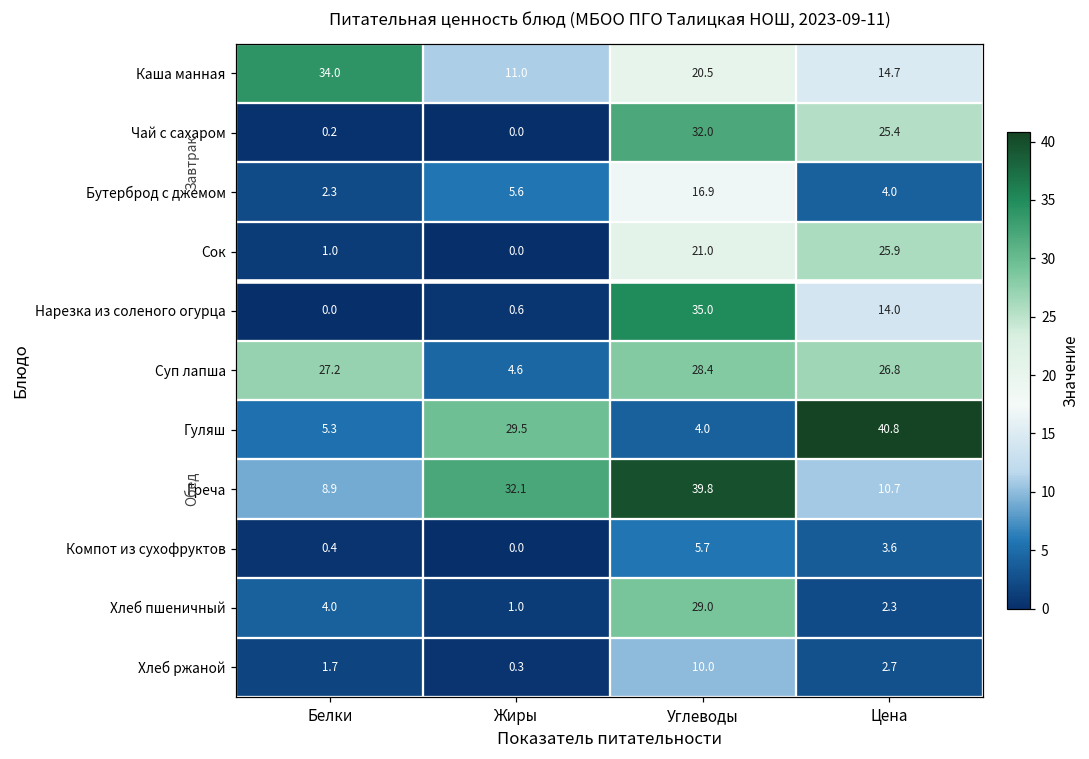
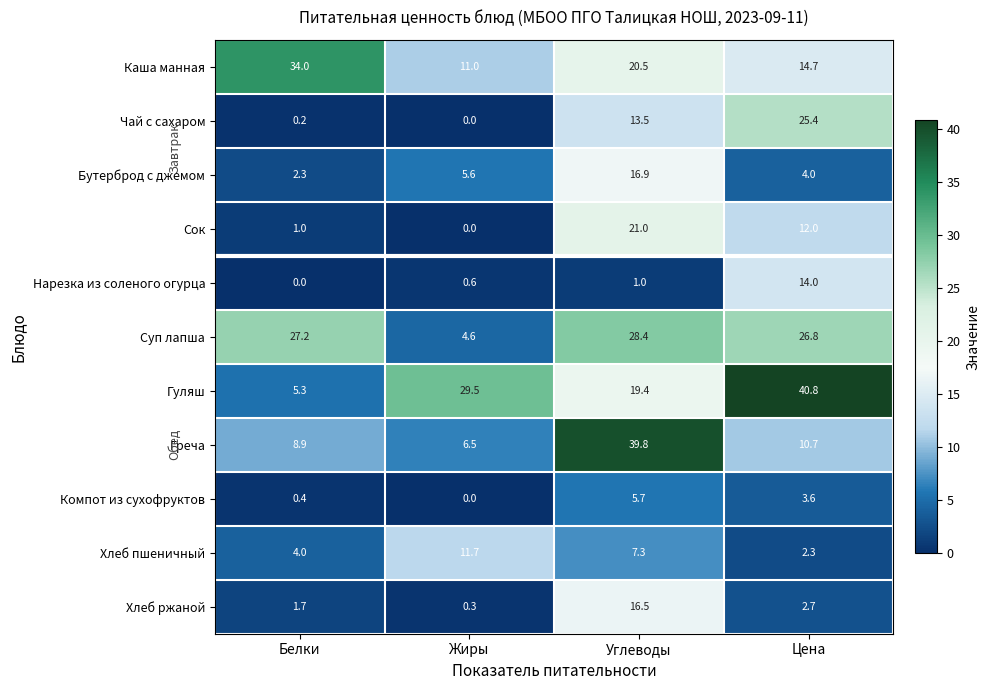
  {
    "Каша манная": {
      "Белки": 34.0,
      "Жиры": 11.0,
      "Углеводы": 20.5,
      "Цена": 14.7
    },
    "Чай с сахаром": {
      "Белки": 0.2,
      "Жиры": 0.0,
-     "Углеводы": 32.0,
+     "Углеводы": 13.5,
      "Цена": 25.4
    },
    "Бутерброд с джемом": {
      "Белки": 2.3,
      "Жиры": 5.6,
      "Углеводы": 16.9,
      "Цена": 4.0
    },
    "Сок": {
      "Белки": 1.0,
      "Жиры": 0.0,
      "Углеводы": 21.0,
-     "Цена": 25.9
+     "Цена": 12.0
    },
    "Нарезка из соленого огурца": {
      "Белки": 0.0,
      "Жиры": 0.6,
-     "Углеводы": 35.0,
+     "Углеводы": 1.0,
      "Цена": 14.0
    },
    "Суп лапша": {
      "Белки": 27.2,
      "Жиры": 4.6,
      "Углеводы": 28.4,
      "Цена": 26.8
    },
    "Гуляш": {
      "Белки": 5.3,
      "Жиры": 29.5,
-     "Углеводы": 4.0,
+     "Углеводы": 19.4,
      "Цена": 40.8
    },
    "Греча": {
      "Белки": 8.9,
-     "Жиры": 32.1,
+     "Жиры": 6.5,
      "Углеводы": 39.8,
      "Цена": 10.7
    },
    "Компот из сухофруктов": {
      "Белки": 0.4,
      "Жиры": 0.0,
      "Углеводы": 5.7,
      "Цена": 3.6
    },
    "Хлеб пшеничный": {
      "Белки": 4.0,
-     "Жиры": 1.0,
-     "Углеводы": 29.0,
+     "Жиры": 11.7,
+     "Углеводы": 7.3,
      "Цена": 2.3
    },
    "Хлеб ржаной": {
      "Белки": 1.7,
      "Жиры": 0.3,
-     "Углеводы": 10.0,
+     "Углеводы": 16.5,
      "Цена": 2.7
    }
  }
